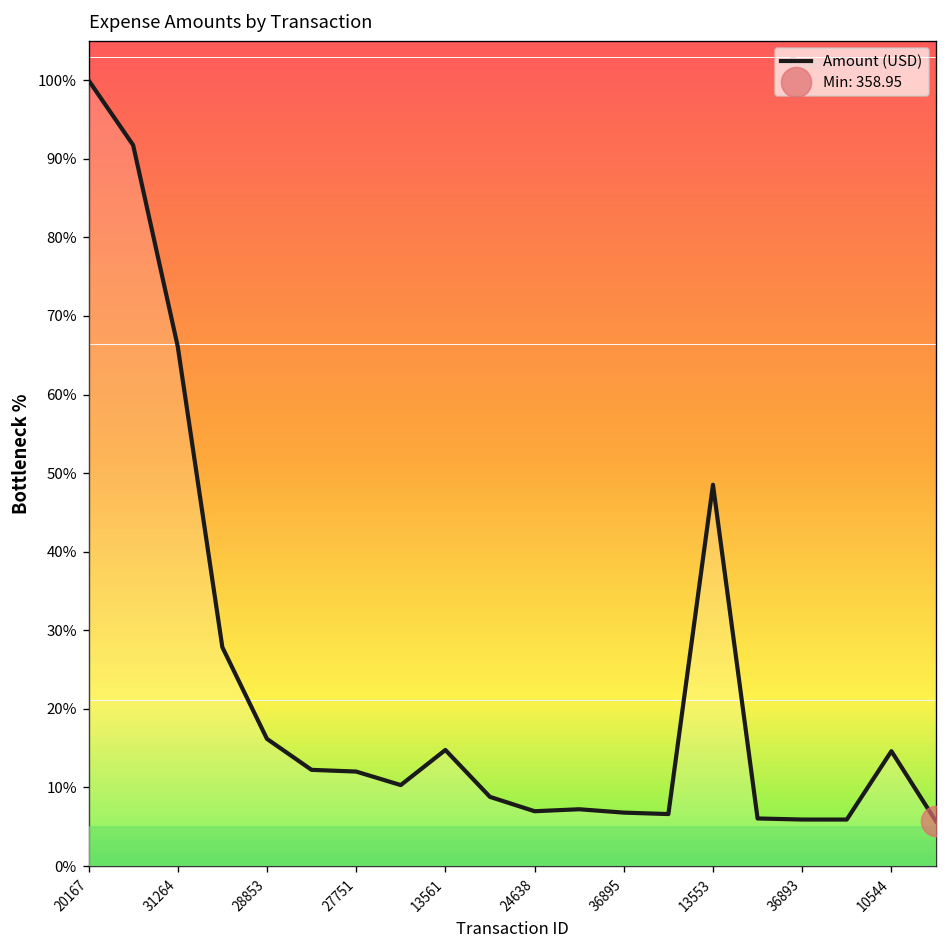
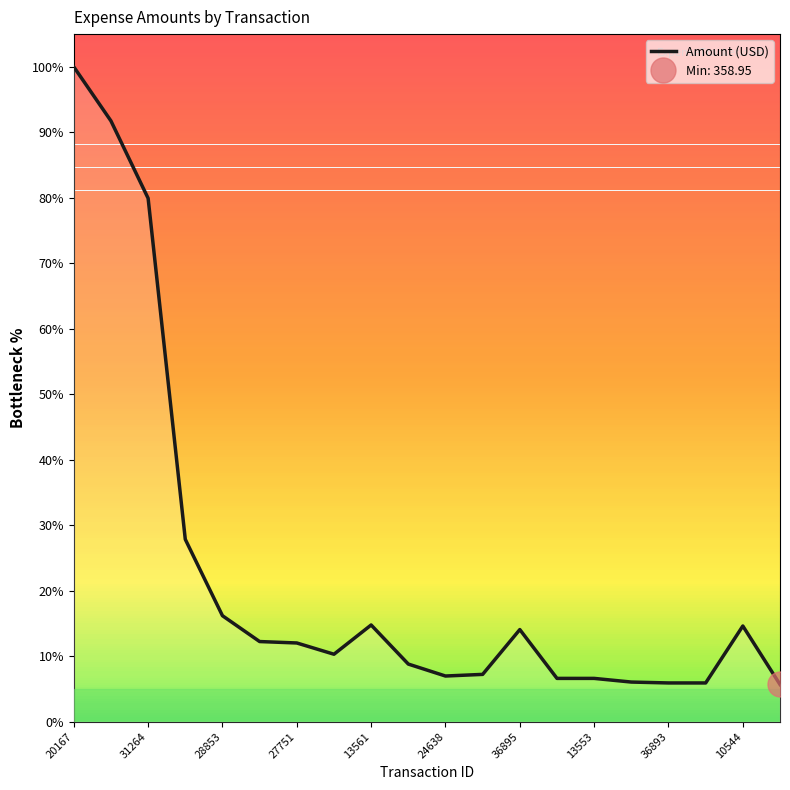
  {
    "Amount (USD)": {
      "20167": "100%",
-     "31264": "66%",
+     "31264": "80%",
      "28853": "16%",
      "27751": "12%",
      "13561": "15%",
      "24638": "7%",
-     "36895": "7%",
-     "13553": "49%",
+     "36895": "14%",
+     "13553": "7%",
      "36893": "6%",
      "10544": "15%"
    }
  }
